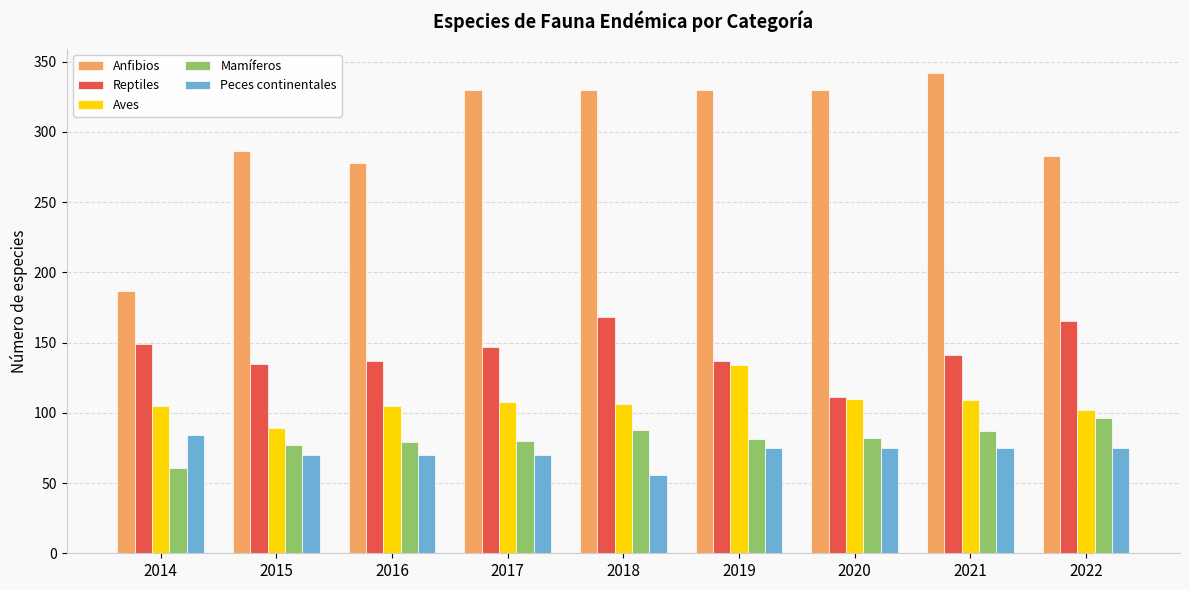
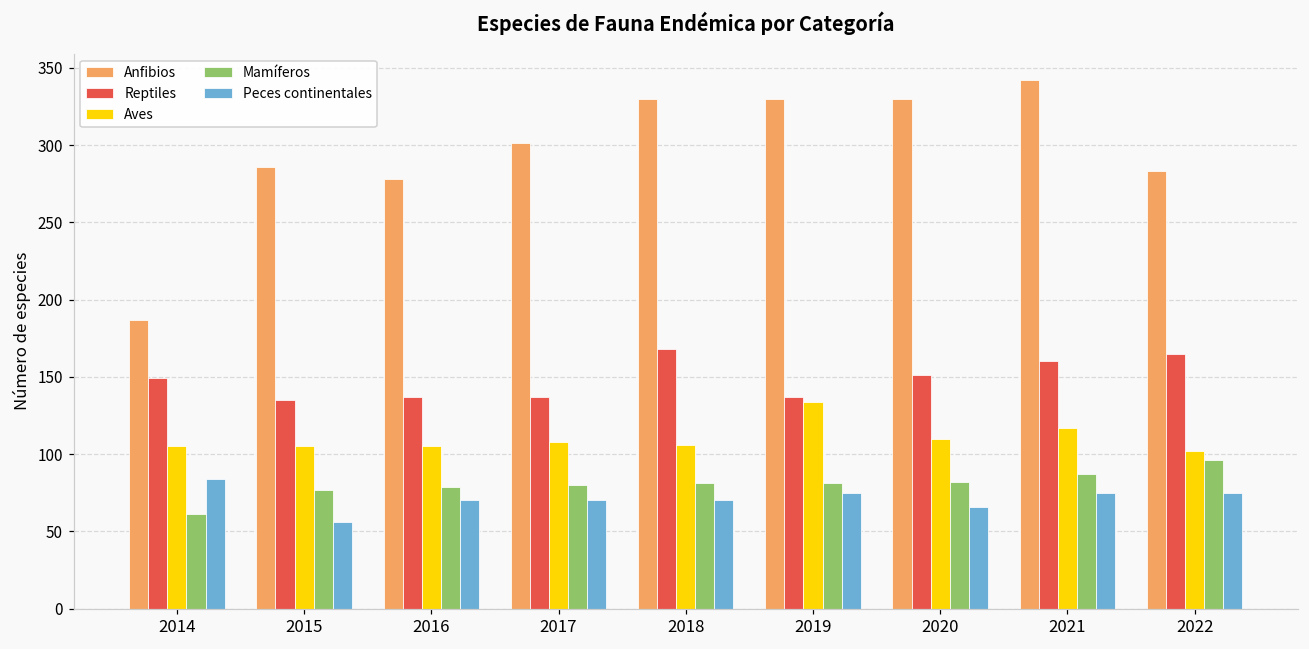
  {
    "Anfibios": {
      "2014": 187,
      "2015": 286,
      "2016": 278,
-     "2017": 330,
+     "2017": 301,
      "2018": 330,
      "2019": 330,
      "2020": 330,
      "2021": 342,
      "2022": 283
    },
    "Reptiles": {
      "2014": 149,
      "2015": 135,
      "2016": 137,
-     "2017": 147,
+     "2017": 137,
      "2018": 168,
      "2019": 137,
-     "2020": 111,
-     "2021": 141,
+     "2020": 151,
+     "2021": 160,
      "2022": 165
    },
    "Aves": {
      "2014": 105,
-     "2015": 89,
+     "2015": 105,
      "2016": 105,
      "2017": 108,
      "2018": 106,
      "2019": 134,
      "2020": 110,
-     "2021": 109,
+     "2021": 117,
      "2022": 102
    },
    "Mamíferos": {
      "2014": 61,
      "2015": 77,
      "2016": 79,
      "2017": 80,
-     "2018": 88,
+     "2018": 81,
      "2019": 81,
      "2020": 82,
      "2021": 87,
      "2022": 96
    },
    "Peces continentales": {
      "2014": 84,
-     "2015": 70,
+     "2015": 56,
      "2016": 70,
      "2017": 70,
-     "2018": 56,
+     "2018": 70,
      "2019": 75,
-     "2020": 75,
+     "2020": 66,
      "2021": 75,
      "2022": 75
    }
  }
